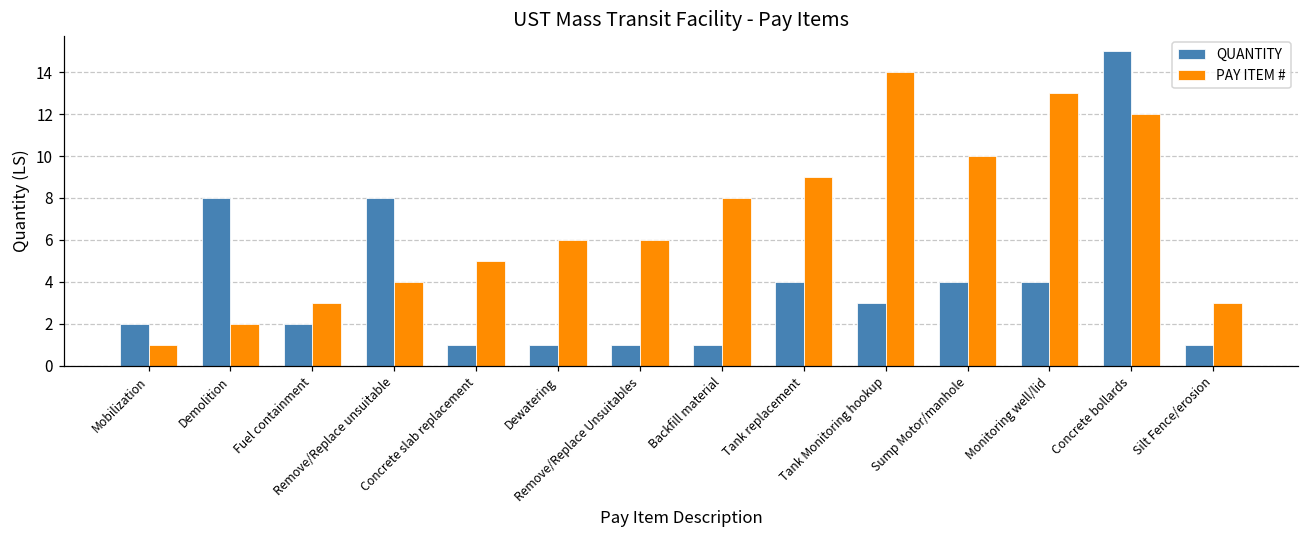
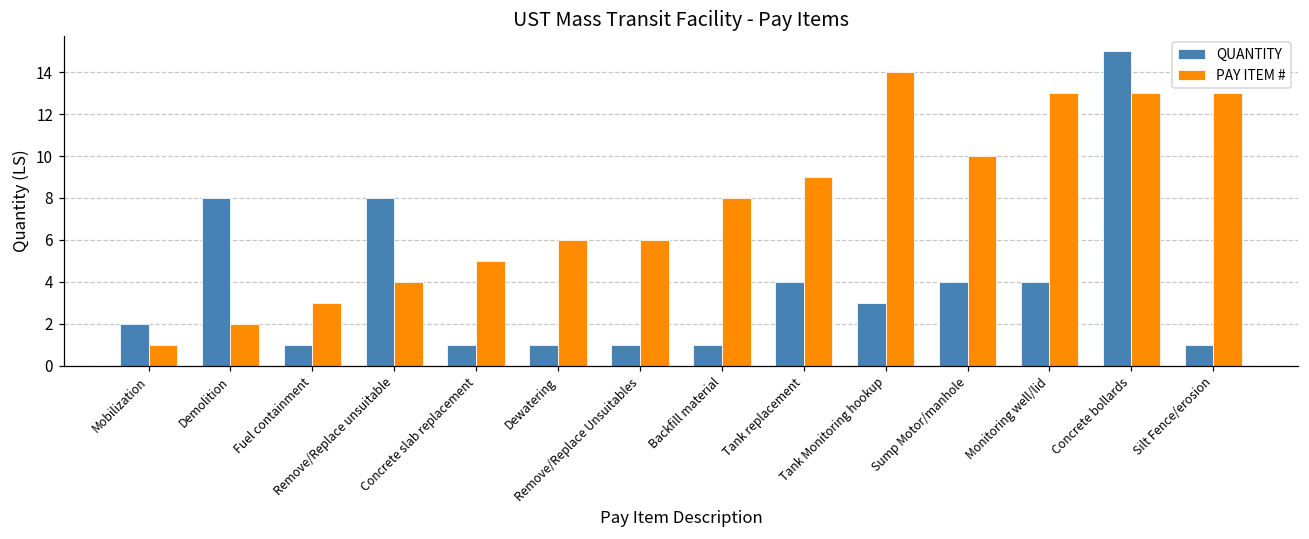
  {
    "QUANTITY": {
      "Mobilization": 2,
      "Demolition": 8,
-     "Fuel containment": 2,
+     "Fuel containment": 1,
      "Remove/Replace unsuitable": 8,
      "Concrete slab replacement": 1,
      "Dewatering": 1,
      "Remove/Replace Unsuitables": 1,
      "Backfill material": 1,
      "Tank replacement": 4,
      "Tank Monitoring hookup": 3,
      "Sump Motor/manhole": 4,
      "Monitoring well/lid": 4,
      "Concrete bollards": 15,
      "Silt Fence/erosion": 1
    },
    "PAY ITEM #": {
      "Mobilization": 1,
      "Demolition": 2,
      "Fuel containment": 3,
      "Remove/Replace unsuitable": 4,
      "Concrete slab replacement": 5,
      "Dewatering": 6,
      "Remove/Replace Unsuitables": 6,
      "Backfill material": 8,
      "Tank replacement": 9,
      "Tank Monitoring hookup": 14,
      "Sump Motor/manhole": 10,
      "Monitoring well/lid": 13,
-     "Concrete bollards": 12,
-     "Silt Fence/erosion": 3
+     "Concrete bollards": 13,
+     "Silt Fence/erosion": 13
    }
  }
